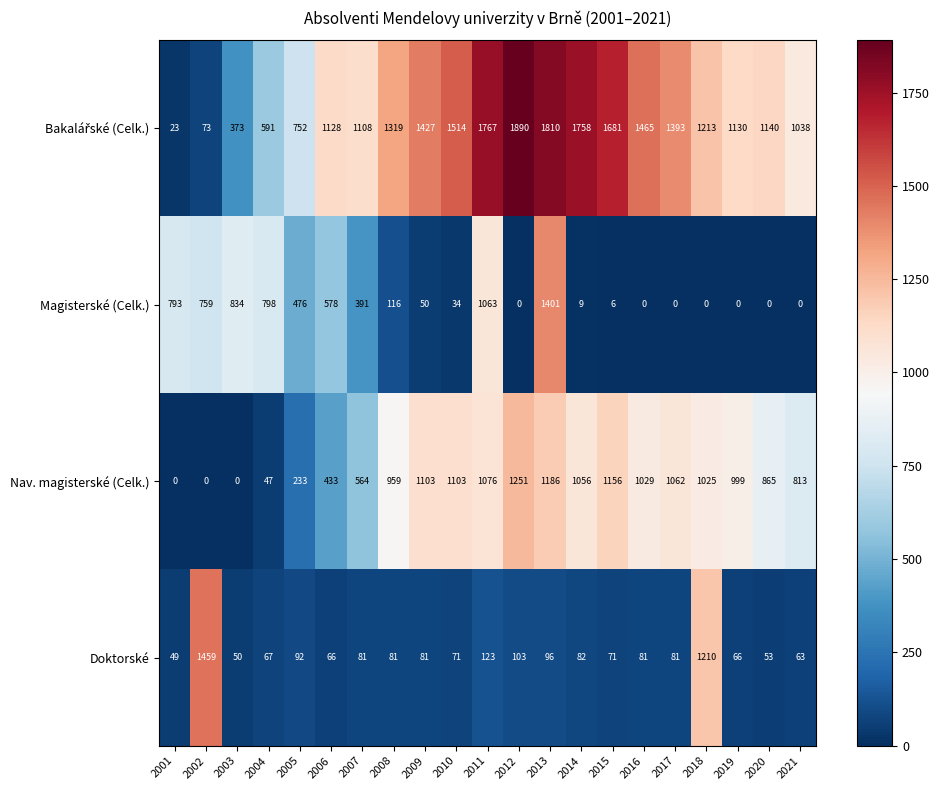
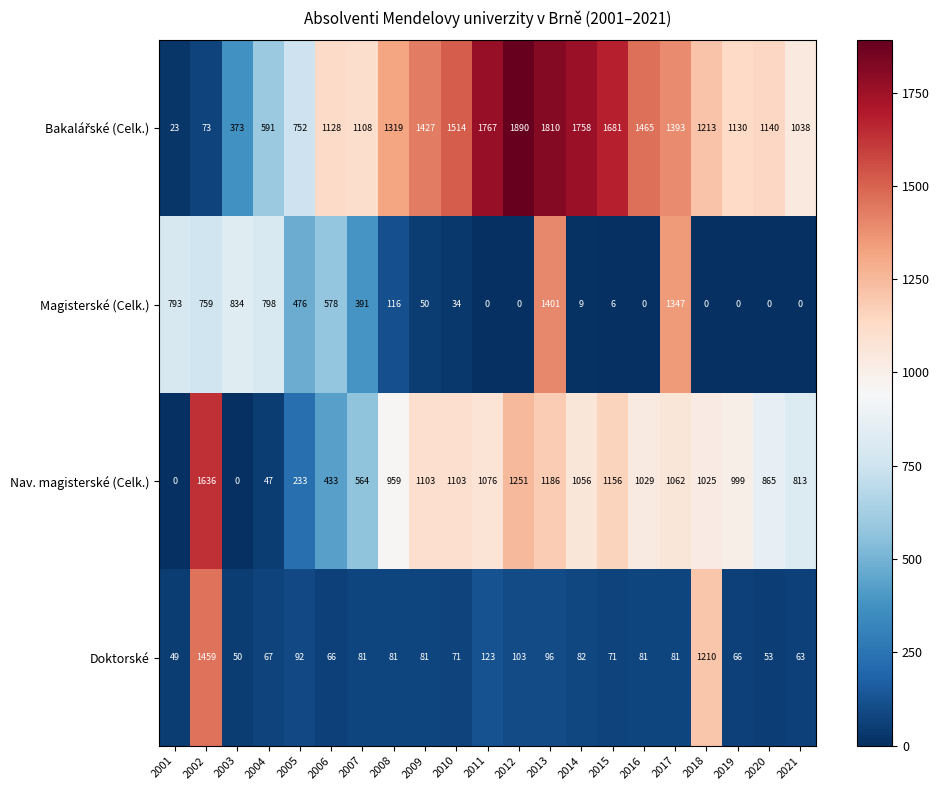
  {
    "Bakalářské (Celk.)": {
      "2001": 23,
      "2002": 73,
      "2003": 373,
      "2004": 591,
      "2005": 752,
      "2006": 1128,
      "2007": 1108,
      "2008": 1319,
      "2009": 1427,
      "2010": 1514,
      "2011": 1767,
      "2012": 1890,
      "2013": 1810,
      "2014": 1758,
      "2015": 1681,
      "2016": 1465,
      "2017": 1393,
      "2018": 1213,
      "2019": 1130,
      "2020": 1140,
      "2021": 1038
    },
    "Magisterské (Celk.)": {
      "2001": 793,
      "2002": 759,
      "2003": 834,
      "2004": 798,
      "2005": 476,
      "2006": 578,
      "2007": 391,
      "2008": 116,
      "2009": 50,
      "2010": 34,
-     "2011": 1063,
+     "2011": 0,
      "2012": 0,
      "2013": 1401,
      "2014": 9,
      "2015": 6,
      "2016": 0,
-     "2017": 0,
+     "2017": 1347,
      "2018": 0,
      "2019": 0,
      "2020": 0,
      "2021": 0
    },
    "Nav. magisterské (Celk.)": {
      "2001": 0,
-     "2002": 0,
+     "2002": 1636,
      "2003": 0,
      "2004": 47,
      "2005": 233,
      "2006": 433,
      "2007": 564,
      "2008": 959,
      "2009": 1103,
      "2010": 1103,
      "2011": 1076,
      "2012": 1251,
      "2013": 1186,
      "2014": 1056,
      "2015": 1156,
      "2016": 1029,
      "2017": 1062,
      "2018": 1025,
      "2019": 999,
      "2020": 865,
      "2021": 813
    },
    "Doktorské": {
      "2001": 49,
      "2002": 1459,
      "2003": 50,
      "2004": 67,
      "2005": 92,
      "2006": 66,
      "2007": 81,
      "2008": 81,
      "2009": 81,
      "2010": 71,
      "2011": 123,
      "2012": 103,
      "2013": 96,
      "2014": 82,
      "2015": 71,
      "2016": 81,
      "2017": 81,
      "2018": 1210,
      "2019": 66,
      "2020": 53,
      "2021": 63
    }
  }
